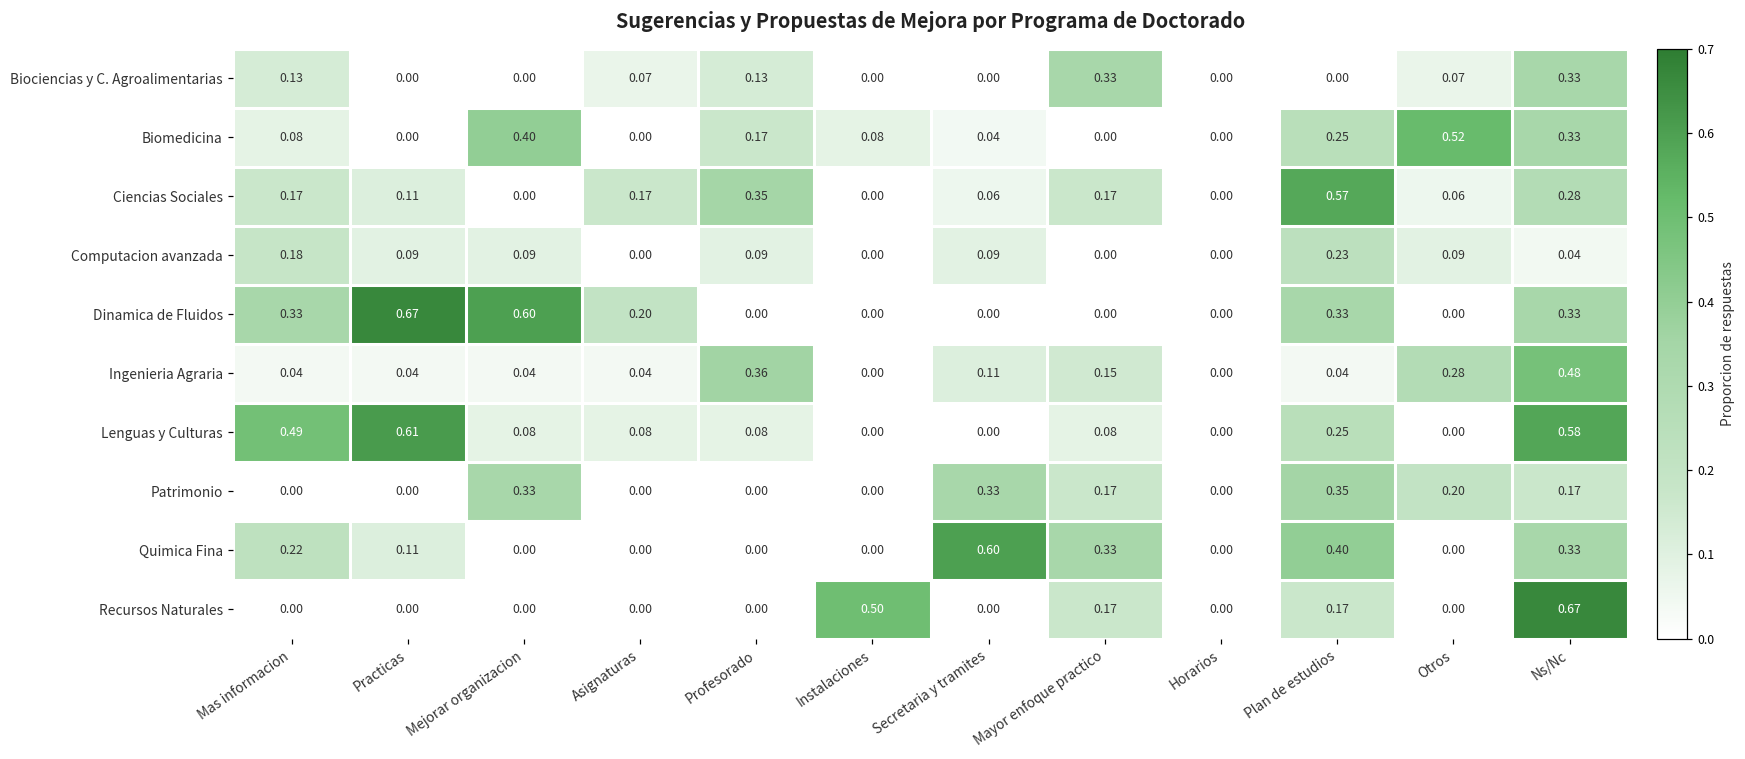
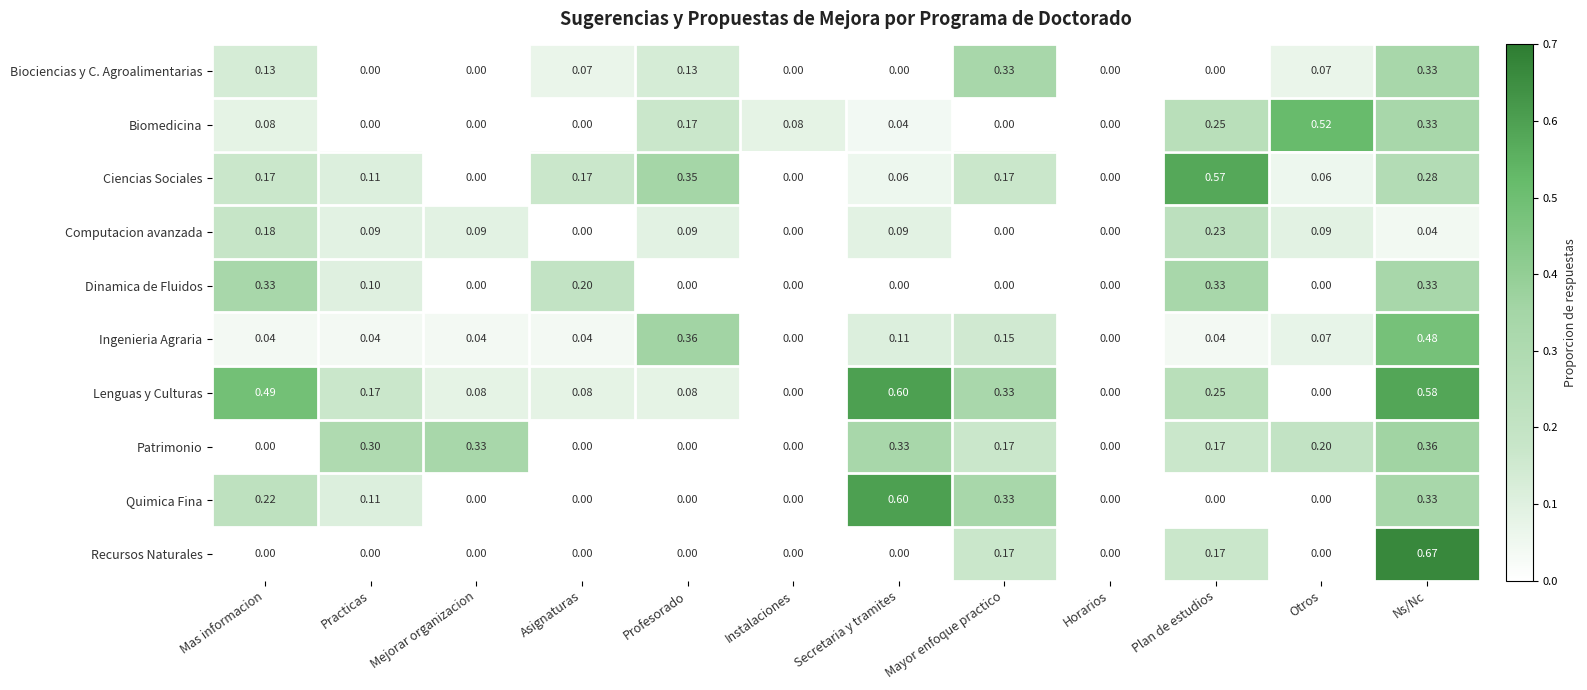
  {
    "Biociencias y C. Agroalimentarias": {
      "Mas informacion": 0.13,
      "Practicas": 0.00,
      "Mejorar organizacion": 0.00,
      "Asignaturas": 0.07,
      "Profesorado": 0.13,
      "Instalaciones": 0.00,
      "Secretaria y tramites": 0.00,
      "Mayor enfoque practico": 0.33,
      "Horarios": 0.00,
      "Plan de estudios": 0.00,
      "Otros": 0.07,
      "Ns/Nc": 0.33
    },
    "Biomedicina": {
      "Mas informacion": 0.08,
      "Practicas": 0.00,
-     "Mejorar organizacion": 0.40,
+     "Mejorar organizacion": 0.00,
      "Asignaturas": 0.00,
      "Profesorado": 0.17,
      "Instalaciones": 0.08,
      "Secretaria y tramites": 0.04,
      "Mayor enfoque practico": 0.00,
      "Horarios": 0.00,
      "Plan de estudios": 0.25,
      "Otros": 0.52,
      "Ns/Nc": 0.33
    },
    "Ciencias Sociales": {
      "Mas informacion": 0.17,
      "Practicas": 0.11,
      "Mejorar organizacion": 0.00,
      "Asignaturas": 0.17,
      "Profesorado": 0.35,
      "Instalaciones": 0.00,
      "Secretaria y tramites": 0.06,
      "Mayor enfoque practico": 0.17,
      "Horarios": 0.00,
      "Plan de estudios": 0.57,
      "Otros": 0.06,
      "Ns/Nc": 0.28
    },
    "Computacion avanzada": {
      "Mas informacion": 0.18,
      "Practicas": 0.09,
      "Mejorar organizacion": 0.09,
      "Asignaturas": 0.00,
      "Profesorado": 0.09,
      "Instalaciones": 0.00,
      "Secretaria y tramites": 0.09,
      "Mayor enfoque practico": 0.00,
      "Horarios": 0.00,
      "Plan de estudios": 0.23,
      "Otros": 0.09,
      "Ns/Nc": 0.04
    },
    "Dinamica de Fluidos": {
      "Mas informacion": 0.33,
-     "Practicas": 0.67,
-     "Mejorar organizacion": 0.60,
+     "Practicas": 0.10,
+     "Mejorar organizacion": 0.00,
      "Asignaturas": 0.20,
      "Profesorado": 0.00,
      "Instalaciones": 0.00,
      "Secretaria y tramites": 0.00,
      "Mayor enfoque practico": 0.00,
      "Horarios": 0.00,
      "Plan de estudios": 0.33,
      "Otros": 0.00,
      "Ns/Nc": 0.33
    },
    "Ingenieria Agraria": {
      "Mas informacion": 0.04,
      "Practicas": 0.04,
      "Mejorar organizacion": 0.04,
      "Asignaturas": 0.04,
      "Profesorado": 0.36,
      "Instalaciones": 0.00,
      "Secretaria y tramites": 0.11,
      "Mayor enfoque practico": 0.15,
      "Horarios": 0.00,
      "Plan de estudios": 0.04,
-     "Otros": 0.28,
+     "Otros": 0.07,
      "Ns/Nc": 0.48
    },
    "Lenguas y Culturas": {
      "Mas informacion": 0.49,
-     "Practicas": 0.61,
+     "Practicas": 0.17,
      "Mejorar organizacion": 0.08,
      "Asignaturas": 0.08,
      "Profesorado": 0.08,
      "Instalaciones": 0.00,
-     "Secretaria y tramites": 0.00,
-     "Mayor enfoque practico": 0.08,
+     "Secretaria y tramites": 0.60,
+     "Mayor enfoque practico": 0.33,
      "Horarios": 0.00,
      "Plan de estudios": 0.25,
      "Otros": 0.00,
      "Ns/Nc": 0.58
    },
    "Patrimonio": {
      "Mas informacion": 0.00,
-     "Practicas": 0.00,
+     "Practicas": 0.30,
      "Mejorar organizacion": 0.33,
      "Asignaturas": 0.00,
      "Profesorado": 0.00,
      "Instalaciones": 0.00,
      "Secretaria y tramites": 0.33,
      "Mayor enfoque practico": 0.17,
      "Horarios": 0.00,
-     "Plan de estudios": 0.35,
+     "Plan de estudios": 0.17,
      "Otros": 0.20,
-     "Ns/Nc": 0.17
+     "Ns/Nc": 0.36
    },
    "Quimica Fina": {
      "Mas informacion": 0.22,
      "Practicas": 0.11,
      "Mejorar organizacion": 0.00,
      "Asignaturas": 0.00,
      "Profesorado": 0.00,
      "Instalaciones": 0.00,
      "Secretaria y tramites": 0.60,
      "Mayor enfoque practico": 0.33,
      "Horarios": 0.00,
-     "Plan de estudios": 0.40,
+     "Plan de estudios": 0.00,
      "Otros": 0.00,
      "Ns/Nc": 0.33
    },
    "Recursos Naturales": {
      "Mas informacion": 0.00,
      "Practicas": 0.00,
      "Mejorar organizacion": 0.00,
      "Asignaturas": 0.00,
      "Profesorado": 0.00,
-     "Instalaciones": 0.50,
+     "Instalaciones": 0.00,
      "Secretaria y tramites": 0.00,
      "Mayor enfoque practico": 0.17,
      "Horarios": 0.00,
      "Plan de estudios": 0.17,
      "Otros": 0.00,
      "Ns/Nc": 0.67
    }
  }
